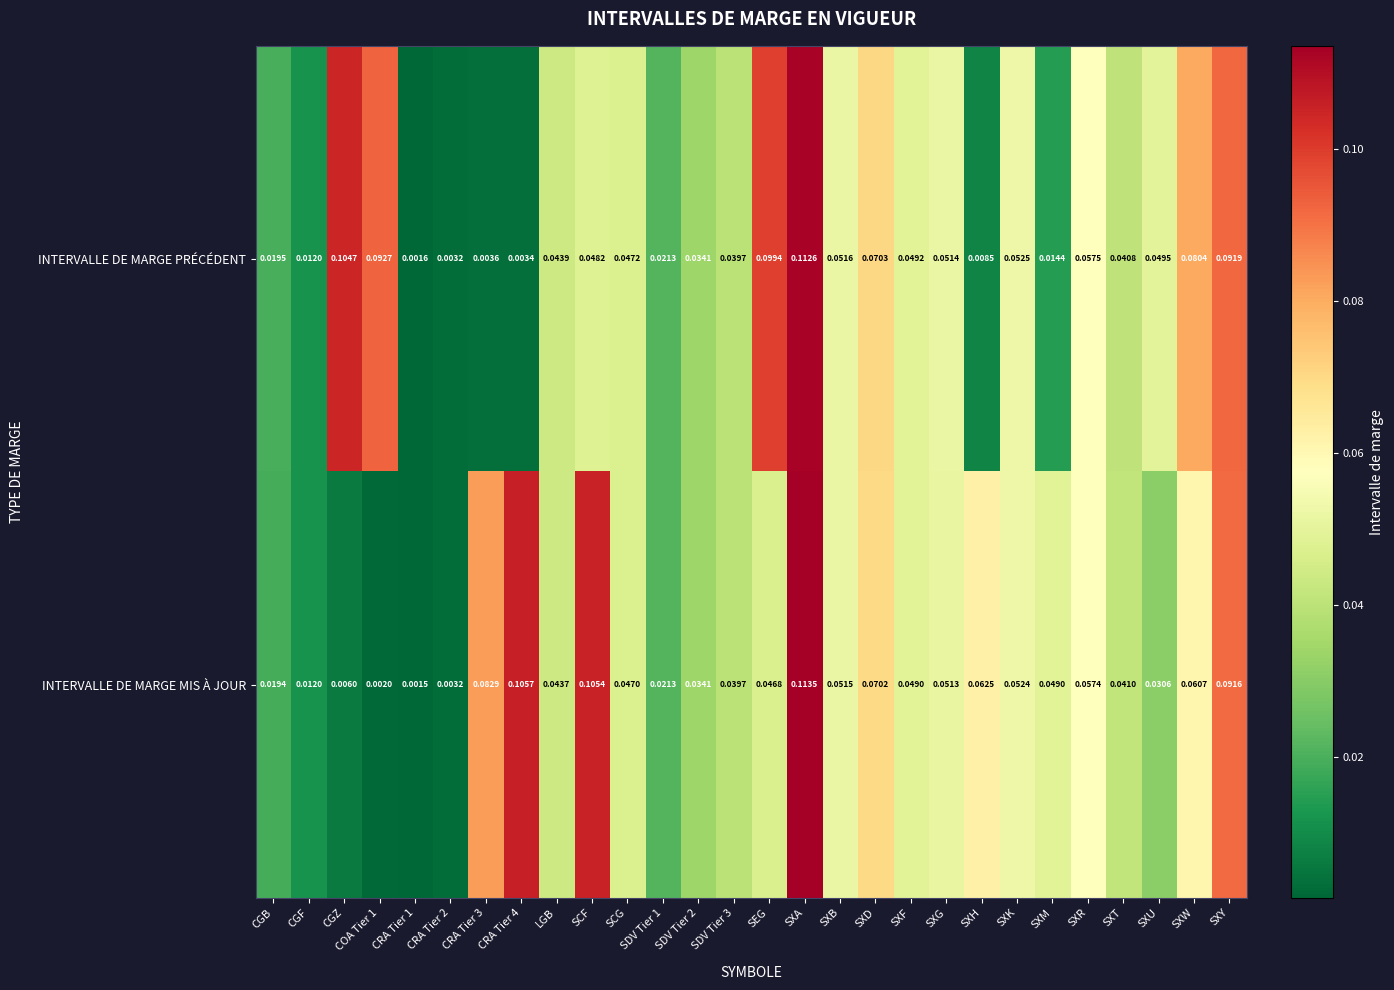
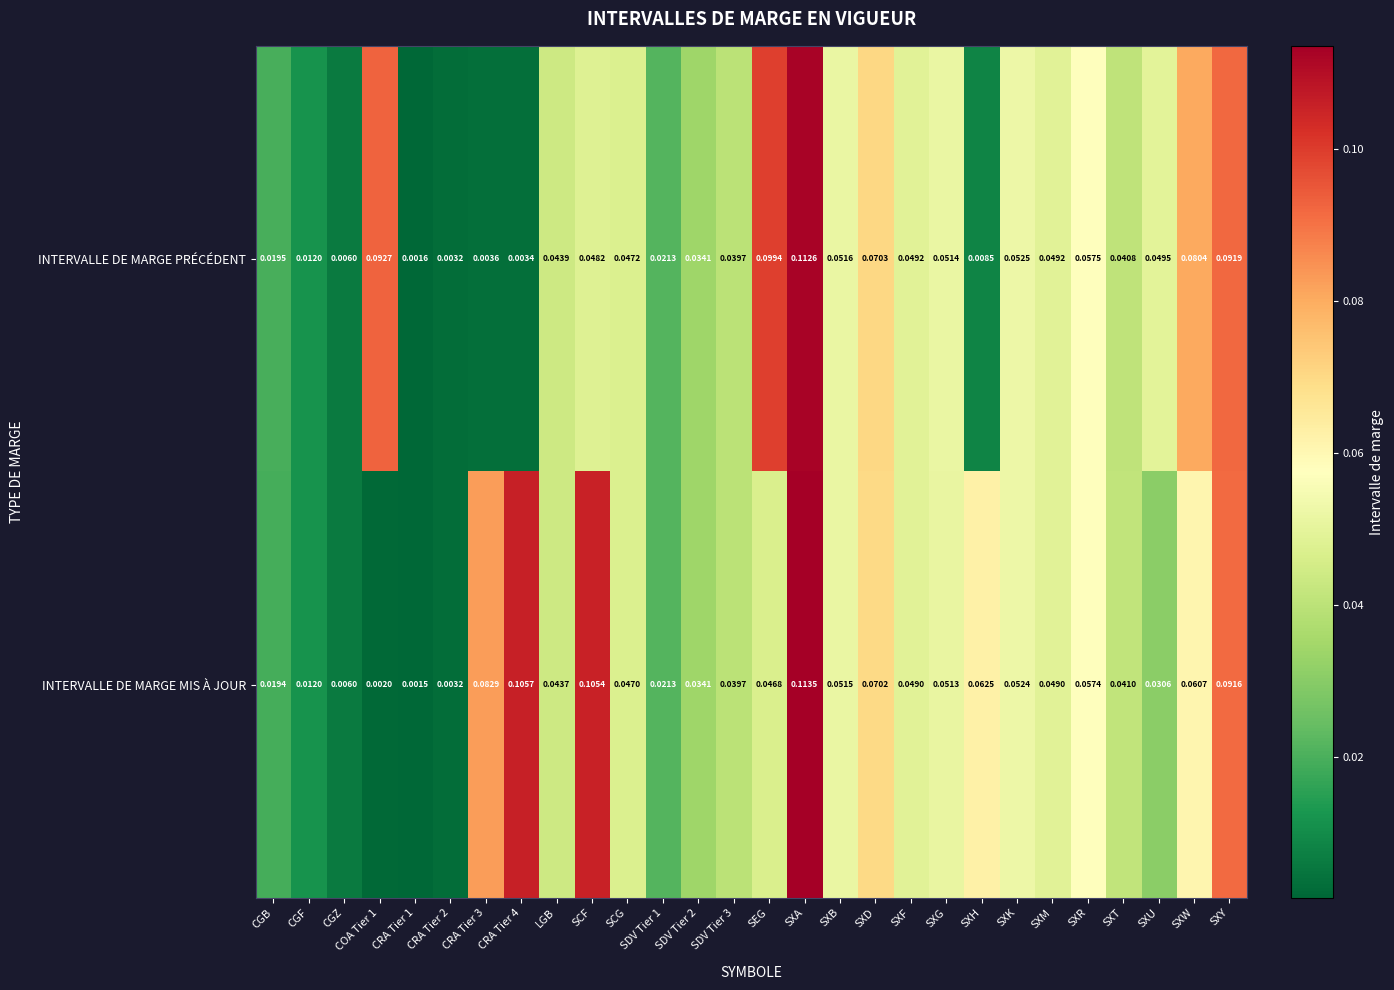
  {
    "INTERVALLE DE MARGE PRÉCÉDENT": {
      "CGB": 0.0195,
      "CGF": 0.0120,
-     "CGZ": 0.1047,
+     "CGZ": 0.0060,
      "COA Tier 1": 0.0927,
      "CRA Tier 1": 0.0016,
      "CRA Tier 2": 0.0032,
      "CRA Tier 3": 0.0036,
      "CRA Tier 4": 0.0034,
      "LGB": 0.0439,
      "SCF": 0.0482,
      "SCG": 0.0472,
      "SDV Tier 1": 0.0213,
      "SDV Tier 2": 0.0341,
      "SDV Tier 3": 0.0397,
      "SEG": 0.0994,
      "SXA": 0.1126,
      "SXB": 0.0516,
      "SXD": 0.0703,
      "SXF": 0.0492,
      "SXG": 0.0514,
      "SXH": 0.0085,
      "SXK": 0.0525,
-     "SXM": 0.0144,
+     "SXM": 0.0492,
      "SXR": 0.0575,
      "SXT": 0.0408,
      "SXU": 0.0495,
      "SXW": 0.0804,
      "SXY": 0.0919
    },
    "INTERVALLE DE MARGE MIS À JOUR": {
      "CGB": 0.0194,
      "CGF": 0.0120,
      "CGZ": 0.0060,
      "COA Tier 1": 0.0020,
      "CRA Tier 1": 0.0015,
      "CRA Tier 2": 0.0032,
      "CRA Tier 3": 0.0829,
      "CRA Tier 4": 0.1057,
      "LGB": 0.0437,
      "SCF": 0.1054,
      "SCG": 0.0470,
      "SDV Tier 1": 0.0213,
      "SDV Tier 2": 0.0341,
      "SDV Tier 3": 0.0397,
      "SEG": 0.0468,
      "SXA": 0.1135,
      "SXB": 0.0515,
      "SXD": 0.0702,
      "SXF": 0.0490,
      "SXG": 0.0513,
      "SXH": 0.0625,
      "SXK": 0.0524,
      "SXM": 0.0490,
      "SXR": 0.0574,
      "SXT": 0.0410,
      "SXU": 0.0306,
      "SXW": 0.0607,
      "SXY": 0.0916
    }
  }
